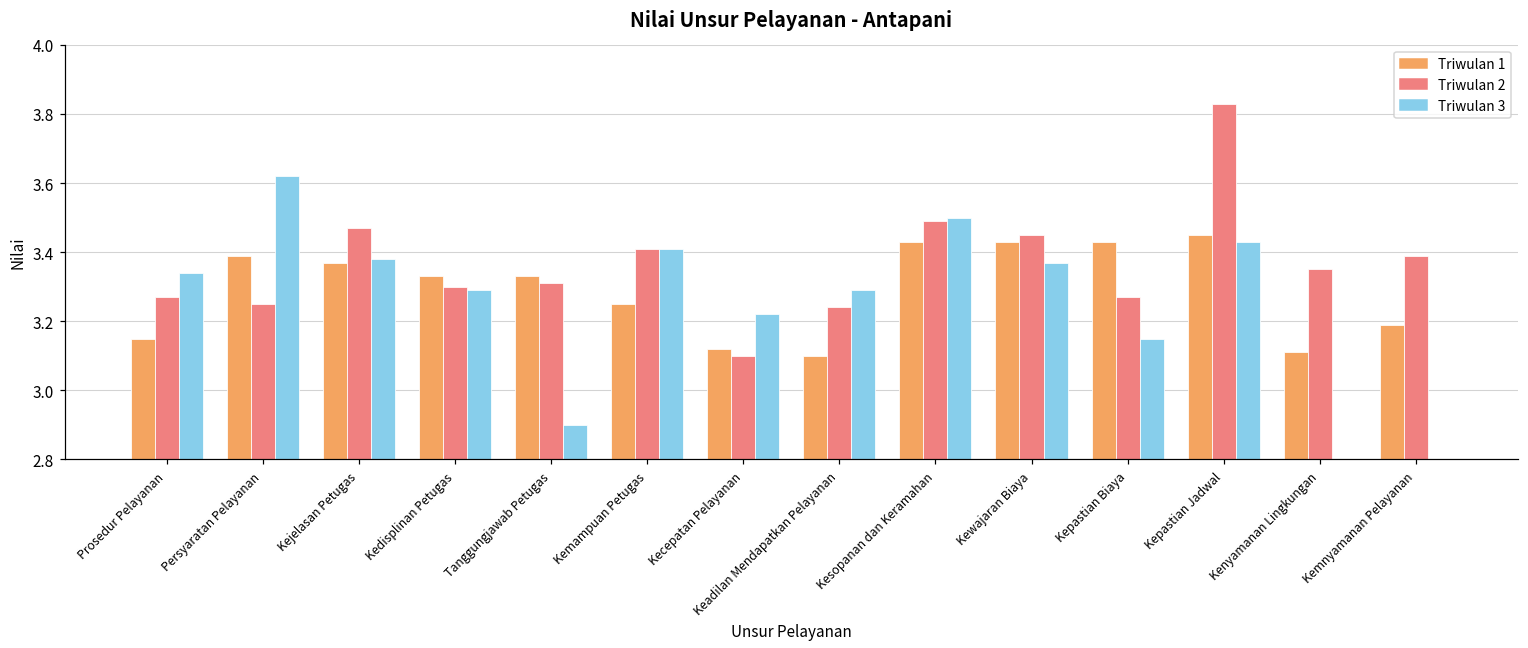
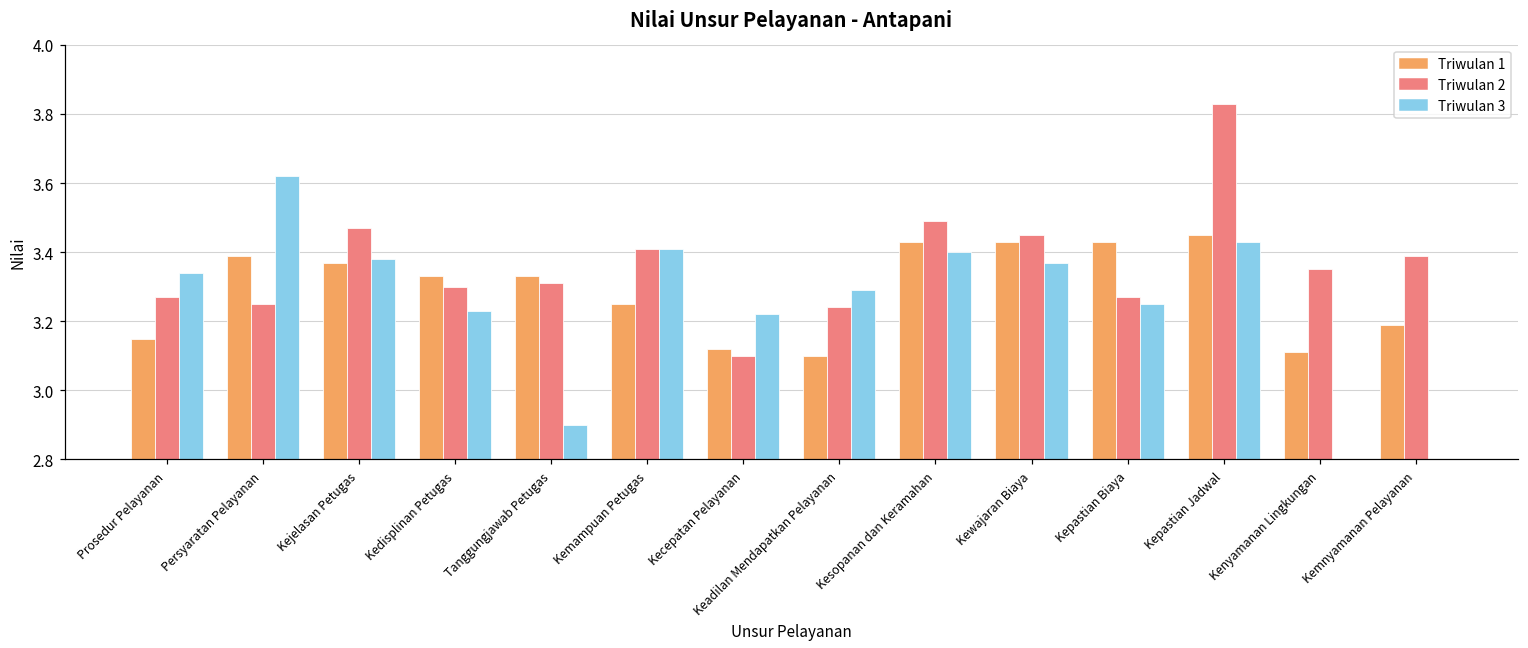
  {
    "Triwulan 3": {
      "Prosedur Pelayanan": 3.34,
      "Persyaratan Pelayanan": 3.62,
      "Kejelasan Petugas": 3.38,
-     "Kedisplinan Petugas": 3.29,
+     "Kedisplinan Petugas": 3.23,
      "Tanggungjawab Petugas": 2.90,
      "Kemampuan Petugas": 3.41,
      "Kecepatan Pelayanan": 3.22,
      "Keadilan Mendapatkan Pelayanan": 3.29,
-     "Kesopanan dan Keramahan": 3.5,
+     "Kesopanan dan Keramahan": 3.4,
      "Kewajaran Biaya": 3.37,
-     "Kepastian Biaya": 3.15,
+     "Kepastian Biaya": 3.25,
      "Kepastian Jadwal": 3.43
    }
  }
